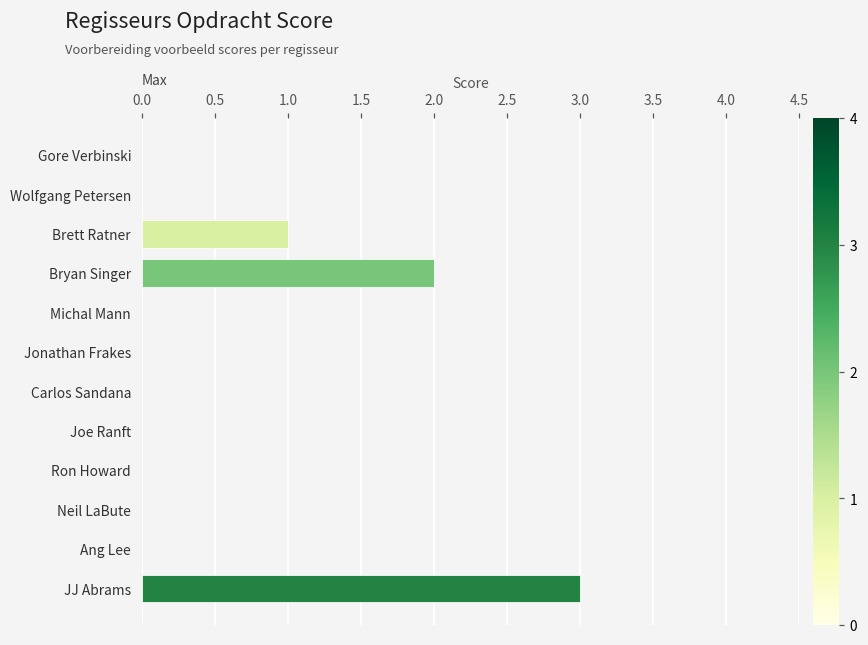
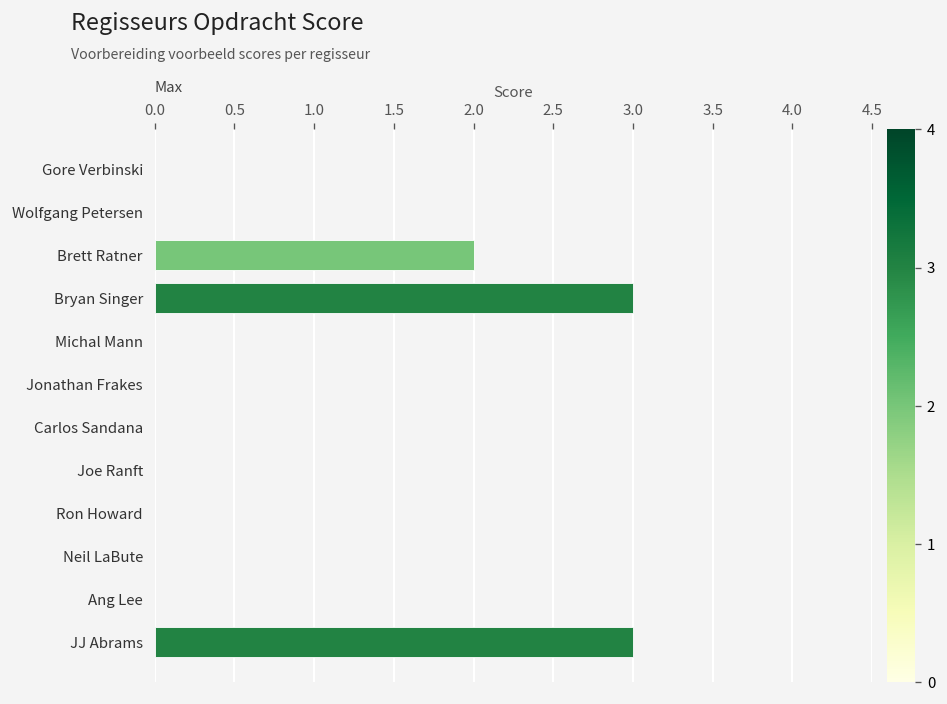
  {
    "Gore Verbinski": 0,
    "Wolfgang Petersen": 0,
-   "Brett Ratner": 1,
-   "Bryan Singer": 2,
+   "Brett Ratner": 2,
+   "Bryan Singer": 3,
    "Michal Mann": 0,
    "Jonathan Frakes": 0,
    "Carlos Sandana": 0,
    "Joe Ranft": 0,
    "Ron Howard": 0,
    "Neil LaBute": 0,
    "Ang Lee": 0,
    "JJ Abrams": 3
  }
